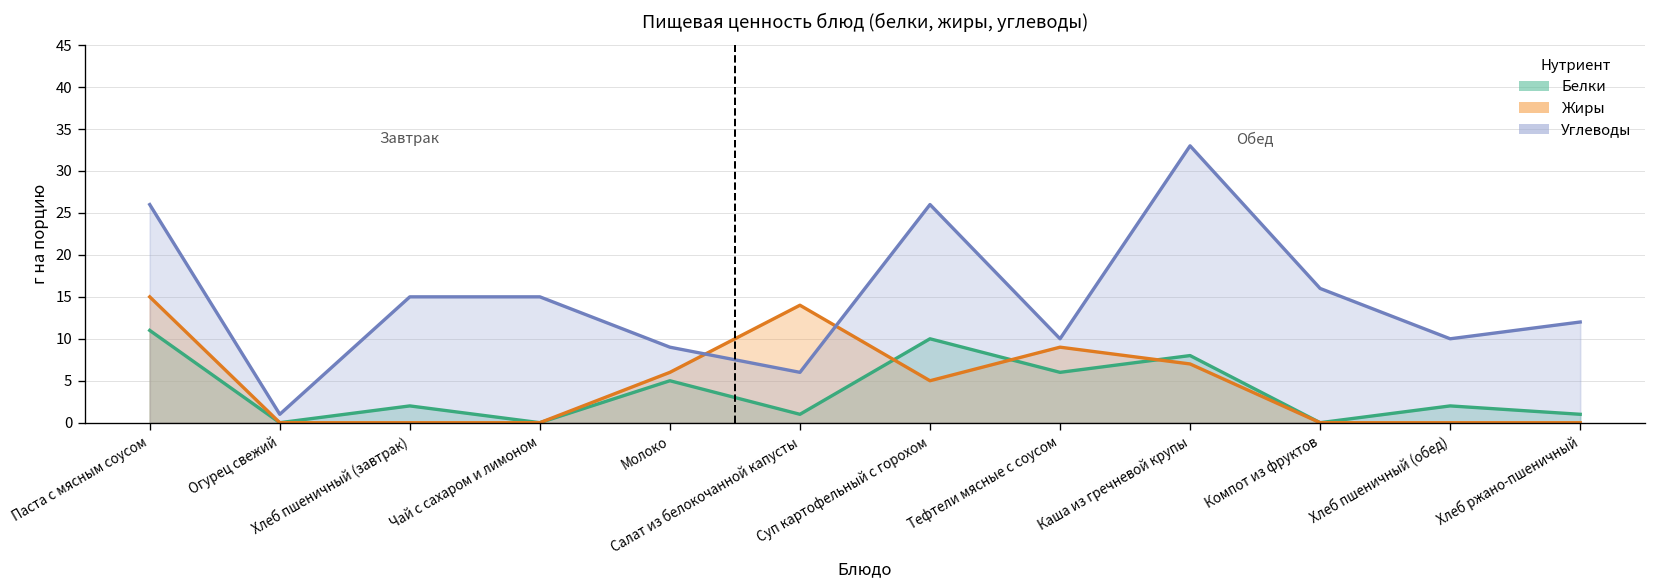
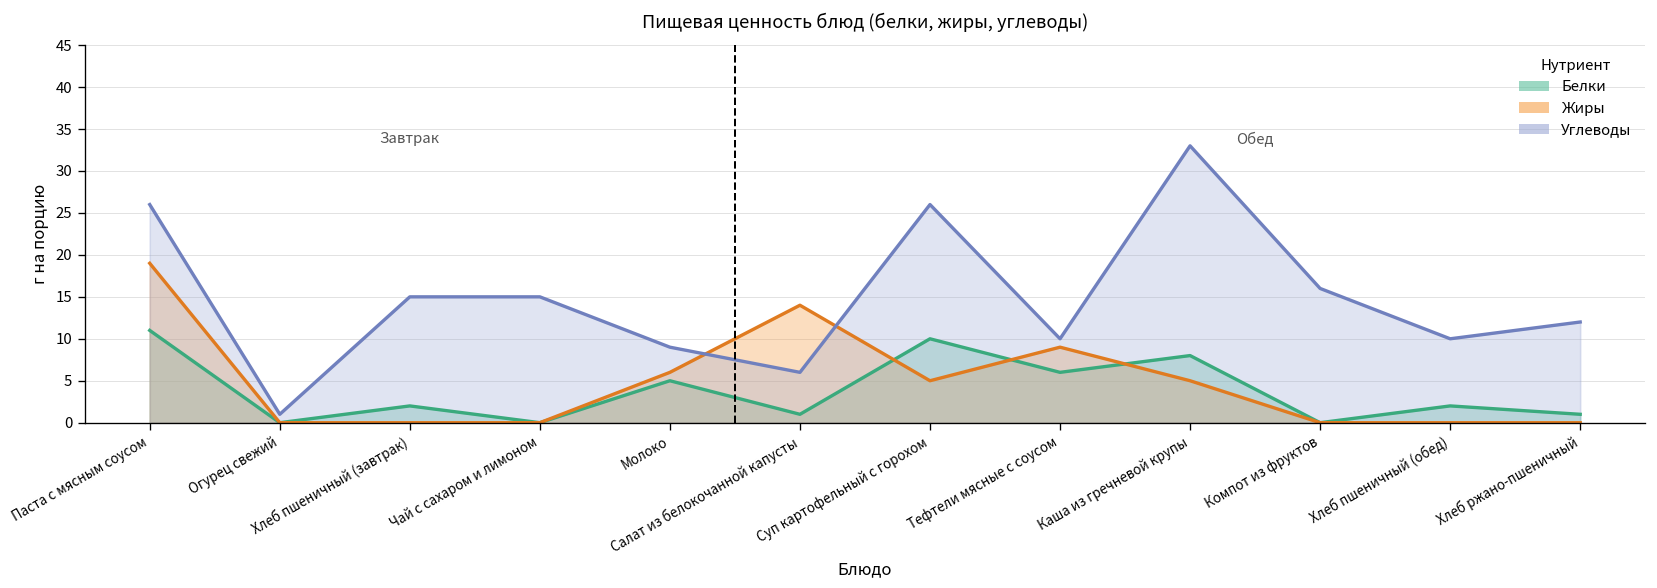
  {
    "Жиры": {
-     "Паста с мясным соусом": 15,
+     "Паста с мясным соусом": 19,
      "Хлеб пшеничный (завтрак)": 0,
      "Молоко": 6,
      "Салат из белокочанной капусты": 14,
      "Суп картофельный с горохом": 5,
      "Тефтели мясные с соусом": 9,
-     "Каша из гречневой крупы": 7,
+     "Каша из гречневой крупы": 5,
      "Хлеб пшеничный (обед)": 0,
      "Хлеб ржано-пшеничный": 0
    }
  }
